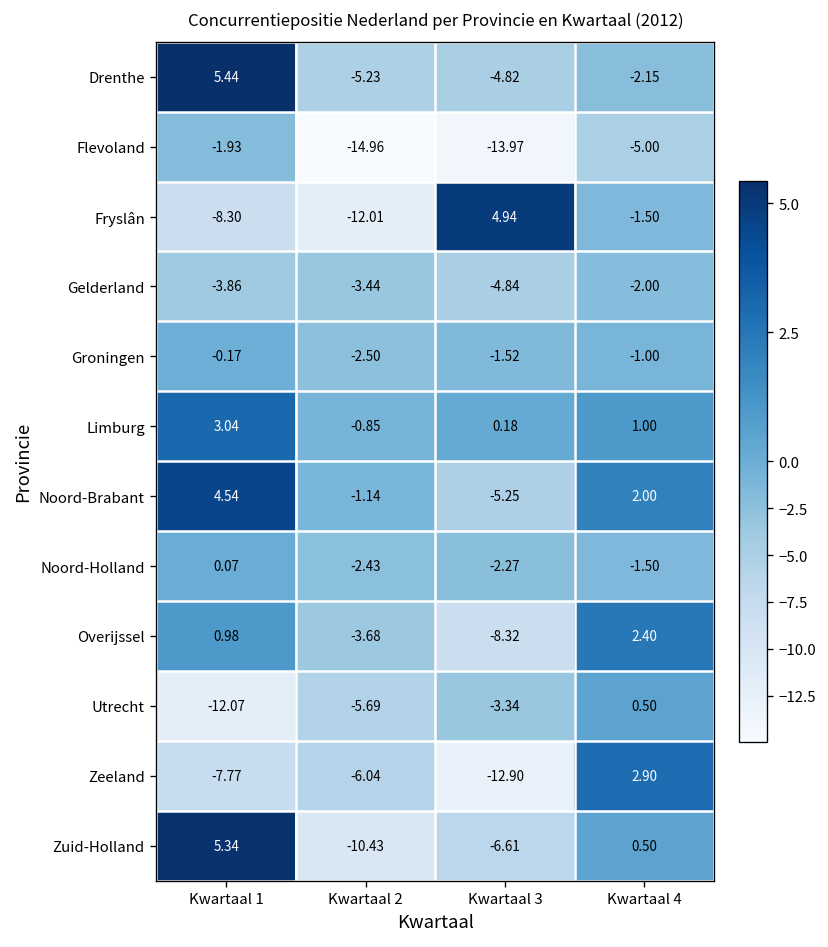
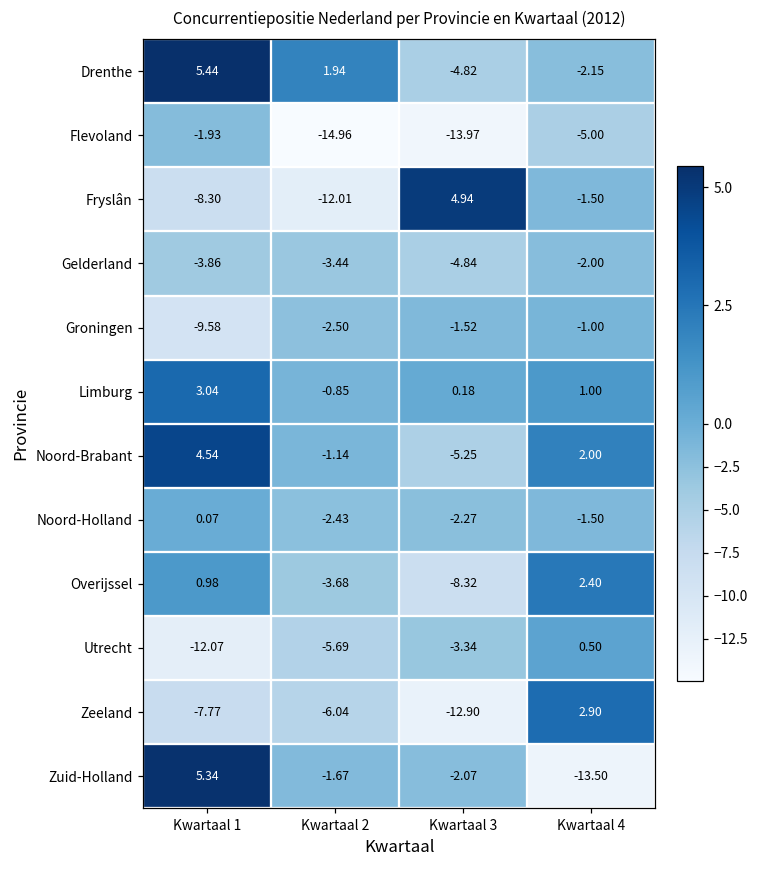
  {
    "Drenthe": {
      "Kwartaal 1": 5.44,
-     "Kwartaal 2": -5.23,
+     "Kwartaal 2": 1.94,
      "Kwartaal 3": -4.82,
      "Kwartaal 4": -2.15
    },
    "Flevoland": {
      "Kwartaal 1": -1.93,
      "Kwartaal 2": -14.96,
      "Kwartaal 3": -13.97,
      "Kwartaal 4": -5.00
    },
    "Fryslân": {
      "Kwartaal 1": -8.30,
      "Kwartaal 2": -12.01,
      "Kwartaal 3": 4.94,
      "Kwartaal 4": -1.50
    },
    "Gelderland": {
      "Kwartaal 1": -3.86,
      "Kwartaal 2": -3.44,
      "Kwartaal 3": -4.84,
      "Kwartaal 4": -2.00
    },
    "Groningen": {
-     "Kwartaal 1": -0.17,
+     "Kwartaal 1": -9.58,
      "Kwartaal 2": -2.50,
      "Kwartaal 3": -1.52,
      "Kwartaal 4": -1.00
    },
    "Limburg": {
      "Kwartaal 1": 3.04,
      "Kwartaal 2": -0.85,
      "Kwartaal 3": 0.18,
      "Kwartaal 4": 1.00
    },
    "Noord-Brabant": {
      "Kwartaal 1": 4.54,
      "Kwartaal 2": -1.14,
      "Kwartaal 3": -5.25,
      "Kwartaal 4": 2.00
    },
    "Noord-Holland": {
      "Kwartaal 1": 0.07,
      "Kwartaal 2": -2.43,
      "Kwartaal 3": -2.27,
      "Kwartaal 4": -1.50
    },
    "Overijssel": {
      "Kwartaal 1": 0.98,
      "Kwartaal 2": -3.68,
      "Kwartaal 3": -8.32,
      "Kwartaal 4": 2.40
    },
    "Utrecht": {
      "Kwartaal 1": -12.07,
      "Kwartaal 2": -5.69,
      "Kwartaal 3": -3.34,
      "Kwartaal 4": 0.50
    },
    "Zeeland": {
      "Kwartaal 1": -7.77,
      "Kwartaal 2": -6.04,
      "Kwartaal 3": -12.90,
      "Kwartaal 4": 2.90
    },
    "Zuid-Holland": {
      "Kwartaal 1": 5.34,
-     "Kwartaal 2": -10.43,
-     "Kwartaal 3": -6.61,
-     "Kwartaal 4": 0.50
+     "Kwartaal 2": -1.67,
+     "Kwartaal 3": -2.07,
+     "Kwartaal 4": -13.50
    }
  }
